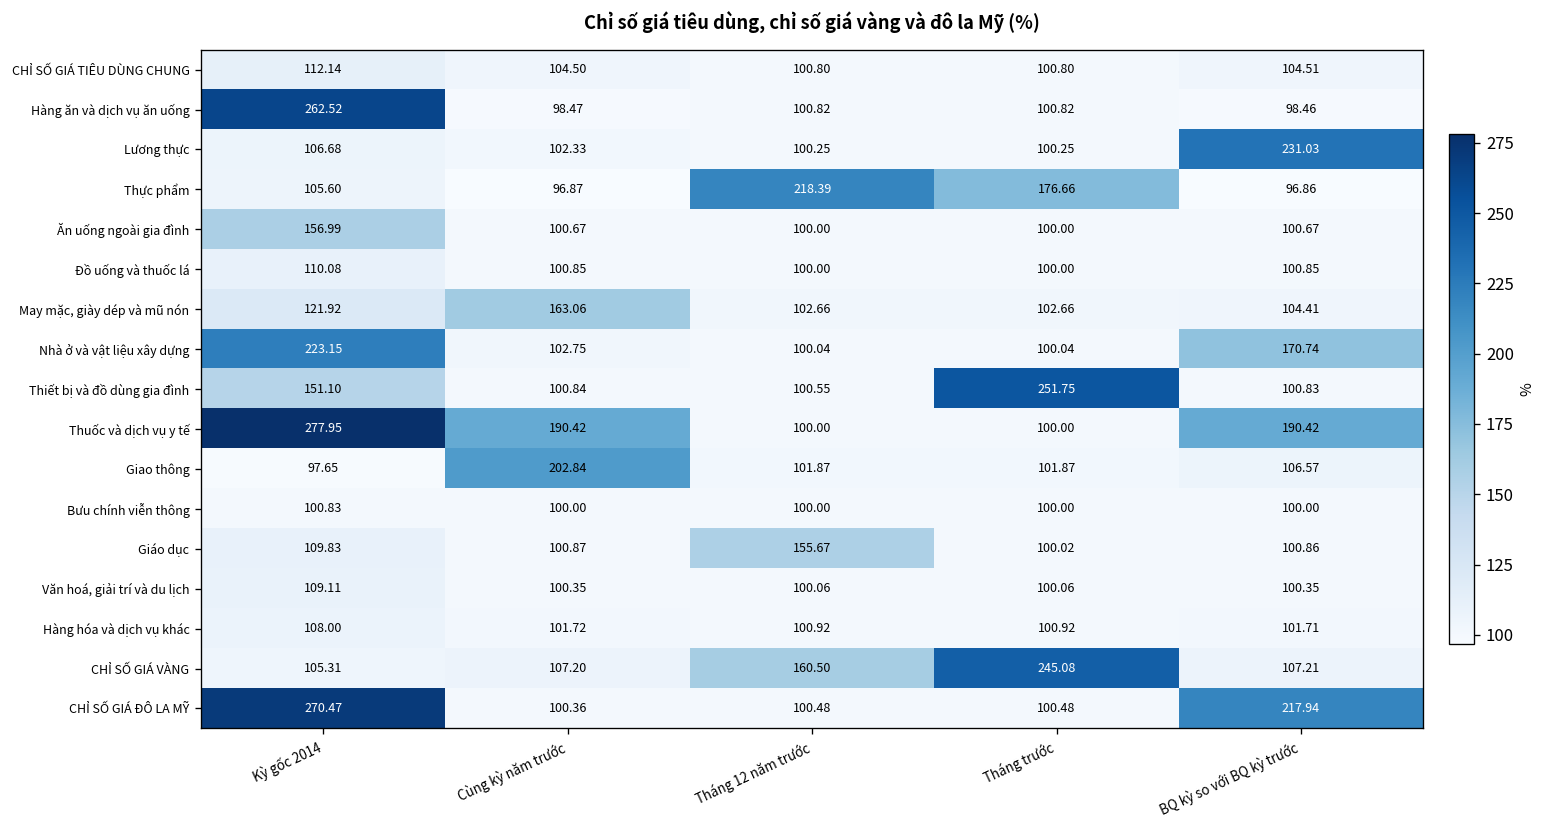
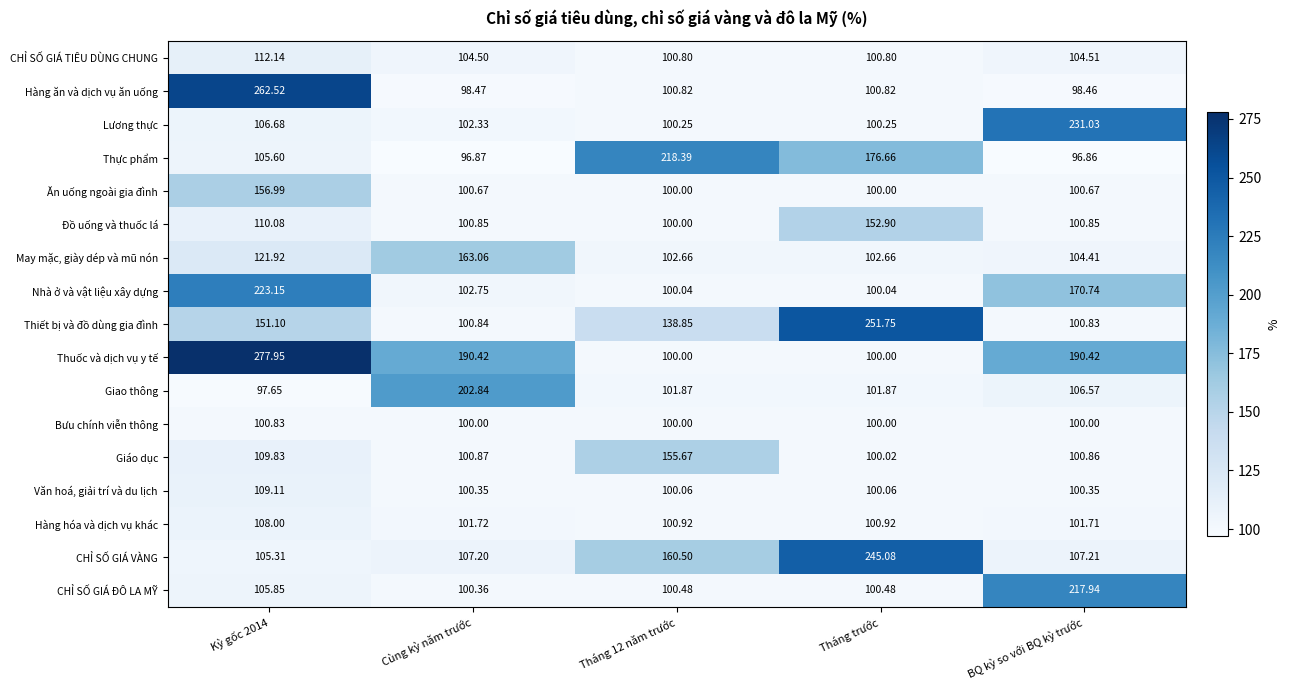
  {
    "CHỈ SỐ GIÁ TIÊU DÙNG CHUNG": {
      "Kỳ gốc 2014": 112.14,
      "Cùng kỳ năm trước": 104.50,
      "Tháng 12 năm trước": 100.80,
      "Tháng trước": 100.80,
      "BQ kỳ so với BQ kỳ trước": 104.51
    },
    "Hàng ăn và dịch vụ ăn uống": {
      "Kỳ gốc 2014": 262.52,
      "Cùng kỳ năm trước": 98.47,
      "Tháng 12 năm trước": 100.82,
      "Tháng trước": 100.82,
      "BQ kỳ so với BQ kỳ trước": 98.46
    },
    "Lương thực": {
      "Kỳ gốc 2014": 106.68,
      "Cùng kỳ năm trước": 102.33,
      "Tháng 12 năm trước": 100.25,
      "Tháng trước": 100.25,
      "BQ kỳ so với BQ kỳ trước": 231.03
    },
    "Thực phẩm": {
      "Kỳ gốc 2014": 105.60,
      "Cùng kỳ năm trước": 96.87,
      "Tháng 12 năm trước": 218.39,
      "Tháng trước": 176.66,
      "BQ kỳ so với BQ kỳ trước": 96.86
    },
    "Ăn uống ngoài gia đình": {
      "Kỳ gốc 2014": 156.99,
      "Cùng kỳ năm trước": 100.67,
      "Tháng 12 năm trước": 100.00,
      "Tháng trước": 100.00,
      "BQ kỳ so với BQ kỳ trước": 100.67
    },
    "Đồ uống và thuốc lá": {
      "Kỳ gốc 2014": 110.08,
      "Cùng kỳ năm trước": 100.85,
      "Tháng 12 năm trước": 100.00,
-     "Tháng trước": 100.00,
+     "Tháng trước": 152.90,
      "BQ kỳ so với BQ kỳ trước": 100.85
    },
    "May mặc, giày dép và mũ nón": {
      "Kỳ gốc 2014": 121.92,
      "Cùng kỳ năm trước": 163.06,
      "Tháng 12 năm trước": 102.66,
      "Tháng trước": 102.66,
      "BQ kỳ so với BQ kỳ trước": 104.41
    },
    "Nhà ở và vật liệu xây dựng": {
      "Kỳ gốc 2014": 223.15,
      "Cùng kỳ năm trước": 102.75,
      "Tháng 12 năm trước": 100.04,
      "Tháng trước": 100.04,
      "BQ kỳ so với BQ kỳ trước": 170.74
    },
    "Thiết bị và đồ dùng gia đình": {
      "Kỳ gốc 2014": 151.10,
      "Cùng kỳ năm trước": 100.84,
-     "Tháng 12 năm trước": 100.55,
+     "Tháng 12 năm trước": 138.85,
      "Tháng trước": 251.75,
      "BQ kỳ so với BQ kỳ trước": 100.83
    },
    "Thuốc và dịch vụ y tế": {
      "Kỳ gốc 2014": 277.95,
      "Cùng kỳ năm trước": 190.42,
      "Tháng 12 năm trước": 100.00,
      "Tháng trước": 100.00,
      "BQ kỳ so với BQ kỳ trước": 190.42
    },
    "Giao thông": {
      "Kỳ gốc 2014": 97.65,
      "Cùng kỳ năm trước": 202.84,
      "Tháng 12 năm trước": 101.87,
      "Tháng trước": 101.87,
      "BQ kỳ so với BQ kỳ trước": 106.57
    },
    "Bưu chính viễn thông": {
      "Kỳ gốc 2014": 100.83,
      "Cùng kỳ năm trước": 100.00,
      "Tháng 12 năm trước": 100.00,
      "Tháng trước": 100.00,
      "BQ kỳ so với BQ kỳ trước": 100.00
    },
    "Giáo dục": {
      "Kỳ gốc 2014": 109.83,
      "Cùng kỳ năm trước": 100.87,
      "Tháng 12 năm trước": 155.67,
      "Tháng trước": 100.02,
      "BQ kỳ so với BQ kỳ trước": 100.86
    },
    "Văn hoá, giải trí và du lịch": {
      "Kỳ gốc 2014": 109.11,
      "Cùng kỳ năm trước": 100.35,
      "Tháng 12 năm trước": 100.06,
      "Tháng trước": 100.06,
      "BQ kỳ so với BQ kỳ trước": 100.35
    },
    "Hàng hóa và dịch vụ khác": {
      "Kỳ gốc 2014": 108.00,
      "Cùng kỳ năm trước": 101.72,
      "Tháng 12 năm trước": 100.92,
      "Tháng trước": 100.92,
      "BQ kỳ so với BQ kỳ trước": 101.71
    },
    "CHỈ SỐ GIÁ VÀNG": {
      "Kỳ gốc 2014": 105.31,
      "Cùng kỳ năm trước": 107.20,
      "Tháng 12 năm trước": 160.50,
      "Tháng trước": 245.08,
      "BQ kỳ so với BQ kỳ trước": 107.21
    },
    "CHỈ SỐ GIÁ ĐÔ LA MỸ": {
-     "Kỳ gốc 2014": 270.47,
+     "Kỳ gốc 2014": 105.85,
      "Cùng kỳ năm trước": 100.36,
      "Tháng 12 năm trước": 100.48,
      "Tháng trước": 100.48,
      "BQ kỳ so với BQ kỳ trước": 217.94
    }
  }
